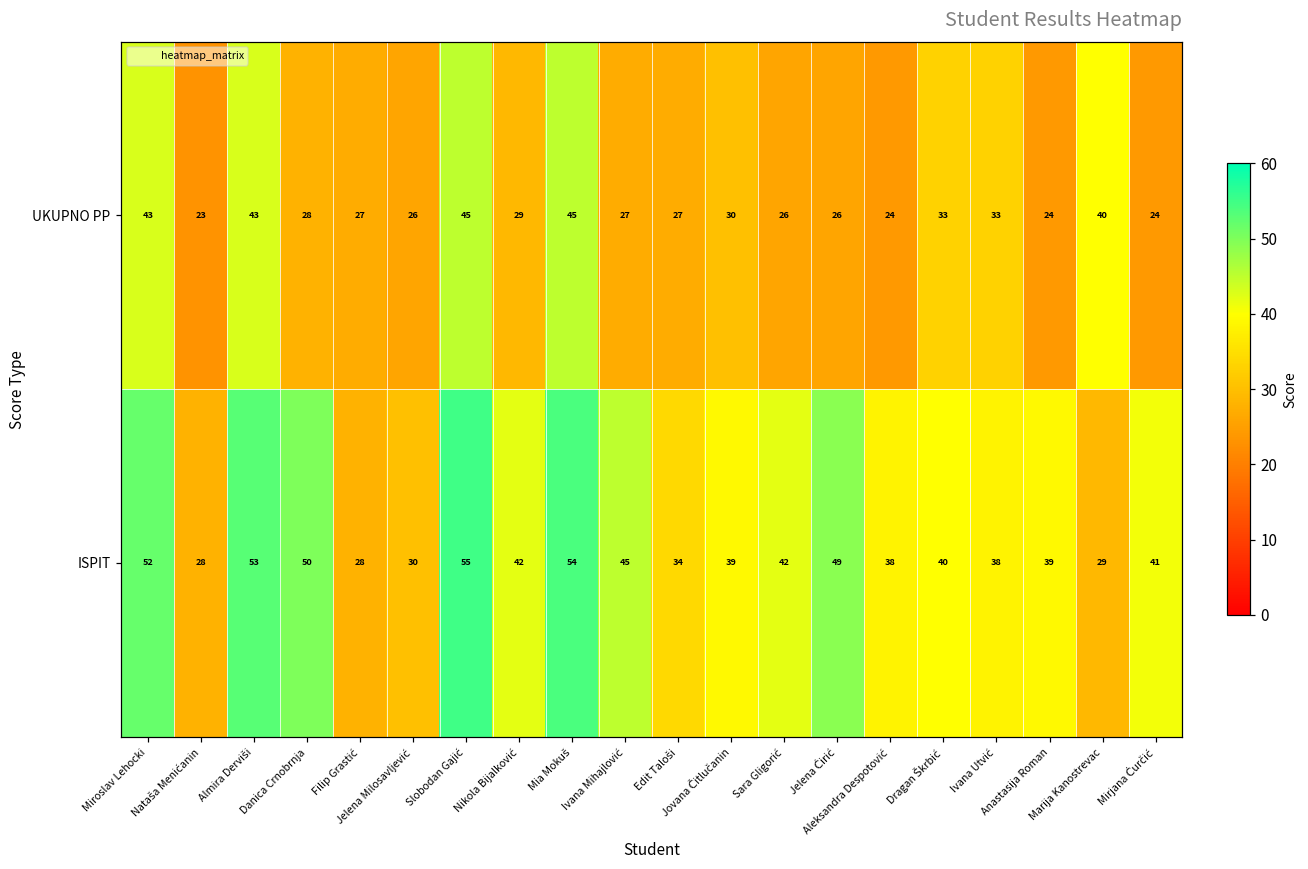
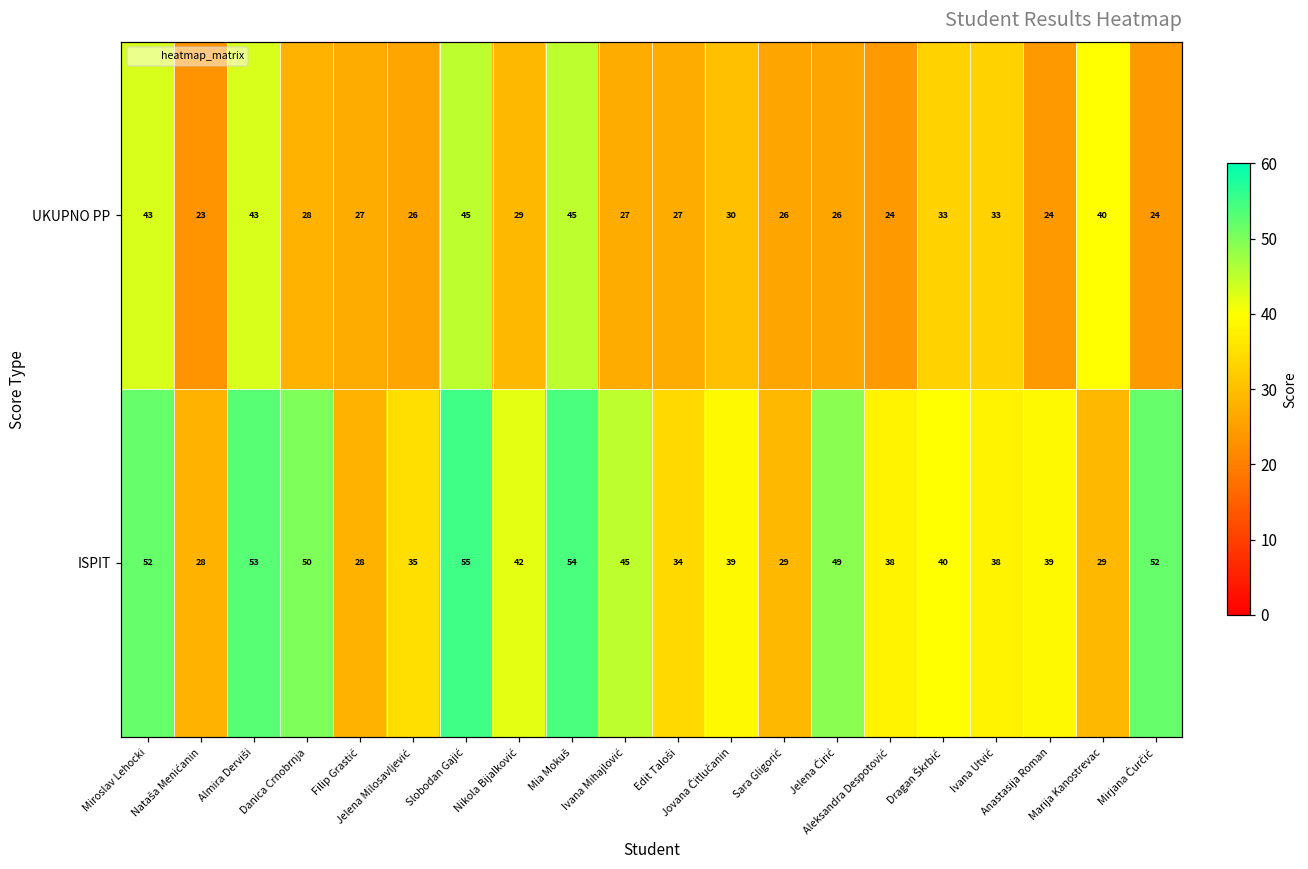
  {
    "UKUPNO PP": {
      "Miroslav Lehocki": 43,
      "Nataša Menićanin": 23,
      "Almira Derviši": 43,
      "Danica Crnobrnja": 28,
      "Filip Grastić": 27,
      "Jelena Milosavljević": 26,
      "Slobodan Gajić": 45,
      "Nikola Bijalković": 29,
      "Mia Mokuš": 45,
      "Ivana Mihajlović": 27,
      "Edit Taloši": 27,
      "Jovana Čitlučanin": 30,
      "Sara Gligorić": 26,
      "Jelena Ćirić": 26,
      "Aleksandra Despotović": 24,
      "Dragan Škrbić": 33,
      "Ivana Utvić": 33,
      "Anastasija Roman": 24,
      "Marija Kanostrevac": 40,
      "Mirjana Ćurčić": 24
    },
    "ISPIT": {
      "Miroslav Lehocki": 52,
      "Nataša Menićanin": 28,
      "Almira Derviši": 53,
      "Danica Crnobrnja": 50,
      "Filip Grastić": 28,
-     "Jelena Milosavljević": 30,
+     "Jelena Milosavljević": 35,
      "Slobodan Gajić": 55,
      "Nikola Bijalković": 42,
      "Mia Mokuš": 54,
      "Ivana Mihajlović": 45,
      "Edit Taloši": 34,
      "Jovana Čitlučanin": 39,
-     "Sara Gligorić": 42,
+     "Sara Gligorić": 29,
      "Jelena Ćirić": 49,
      "Aleksandra Despotović": 38,
      "Dragan Škrbić": 40,
      "Ivana Utvić": 38,
      "Anastasija Roman": 39,
      "Marija Kanostrevac": 29,
-     "Mirjana Ćurčić": 41
+     "Mirjana Ćurčić": 52
    }
  }
